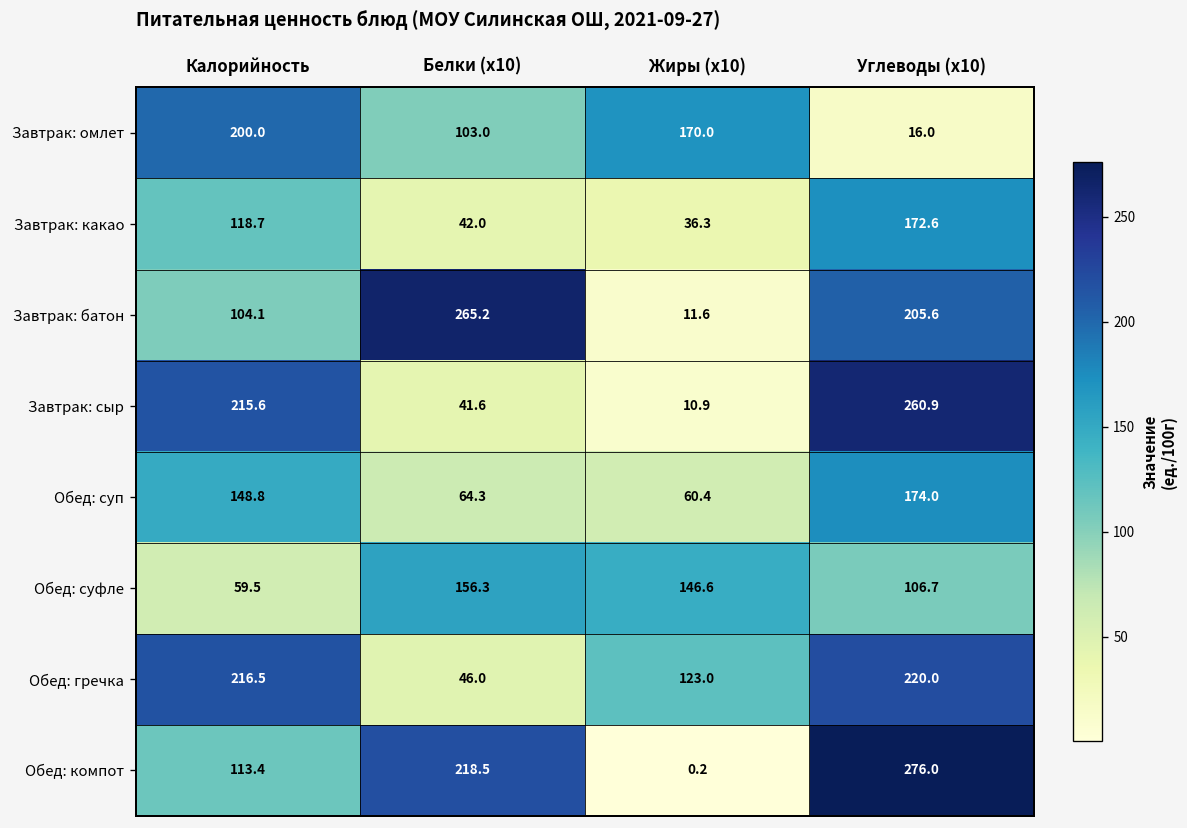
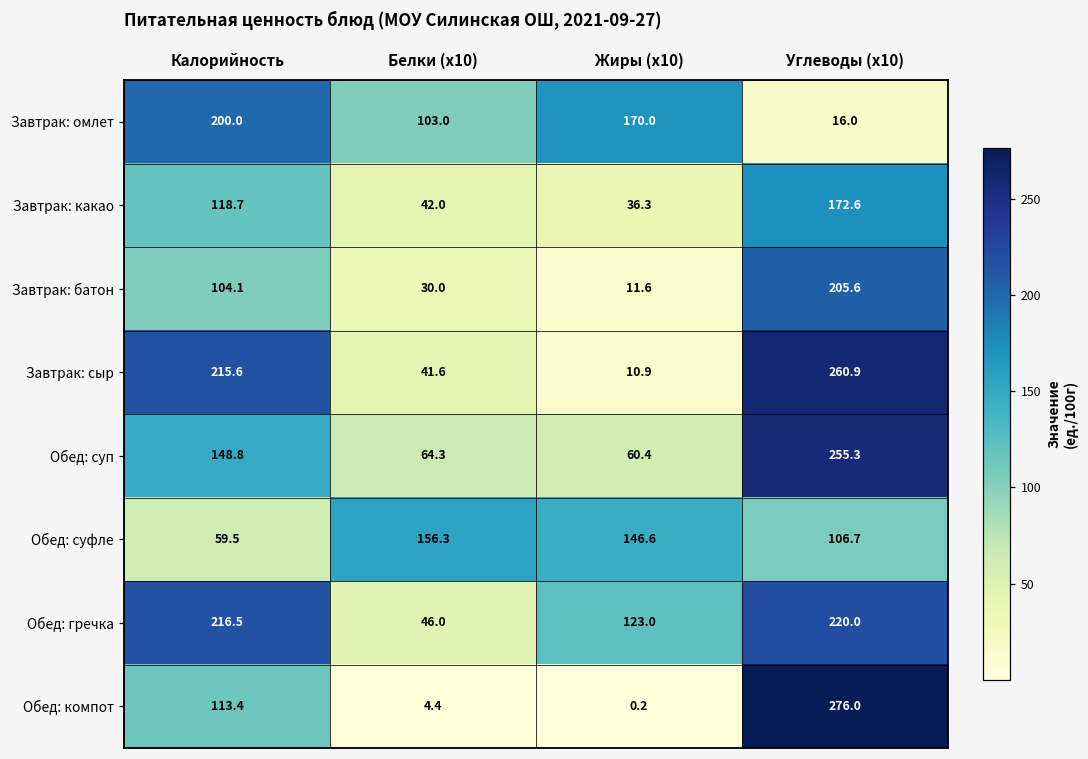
  {
    "Завтрак: омлет": {
      "Калорийность": 200.0,
      "Белки (x10)": 103.0,
      "Жиры (x10)": 170.0,
      "Углеводы (x10)": 16.0
    },
    "Завтрак: какао": {
      "Калорийность": 118.7,
      "Белки (x10)": 42.0,
      "Жиры (x10)": 36.3,
      "Углеводы (x10)": 172.6
    },
    "Завтрак: батон": {
      "Калорийность": 104.1,
-     "Белки (x10)": 265.2,
+     "Белки (x10)": 30.0,
      "Жиры (x10)": 11.6,
      "Углеводы (x10)": 205.6
    },
    "Завтрак: сыр": {
      "Калорийность": 215.6,
      "Белки (x10)": 41.6,
      "Жиры (x10)": 10.9,
      "Углеводы (x10)": 260.9
    },
    "Обед: суп": {
      "Калорийность": 148.8,
      "Белки (x10)": 64.3,
      "Жиры (x10)": 60.4,
-     "Углеводы (x10)": 174.0
+     "Углеводы (x10)": 255.3
    },
    "Обед: суфле": {
      "Калорийность": 59.5,
      "Белки (x10)": 156.3,
      "Жиры (x10)": 146.6,
      "Углеводы (x10)": 106.7
    },
    "Обед: гречка": {
      "Калорийность": 216.5,
      "Белки (x10)": 46.0,
      "Жиры (x10)": 123.0,
      "Углеводы (x10)": 220.0
    },
    "Обед: компот": {
      "Калорийность": 113.4,
-     "Белки (x10)": 218.5,
+     "Белки (x10)": 4.4,
      "Жиры (x10)": 0.2,
      "Углеводы (x10)": 276.0
    }
  }
